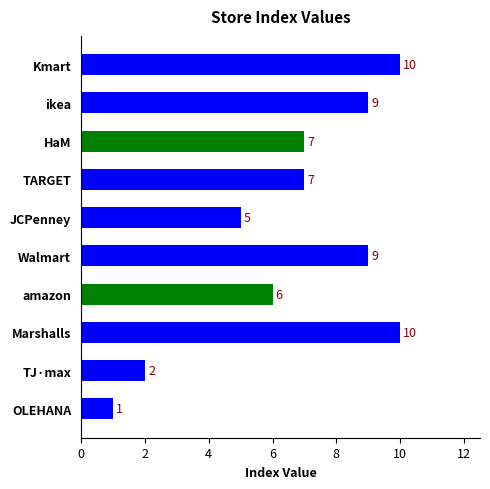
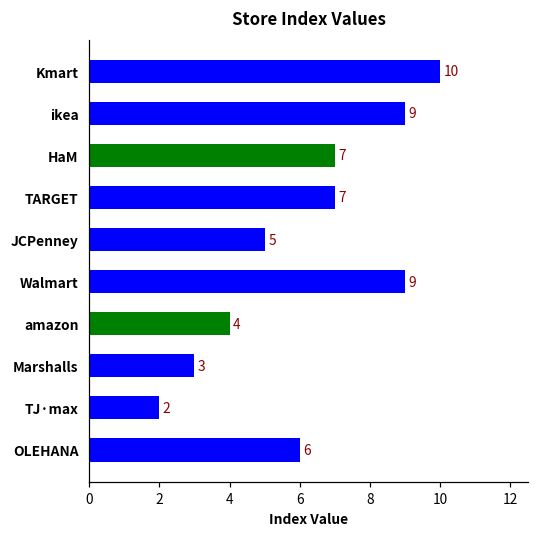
  {
    "Kmart": 10,
    "ikea": 9,
    "HaM": 7,
    "TARGET": 7,
    "JCPenney": 5,
    "Walmart": 9,
-   "amazon": 6,
-   "Marshalls": 10,
+   "amazon": 4,
+   "Marshalls": 3,
    "TJ·max": 2,
-   "OLEHANA": 1
+   "OLEHANA": 6
  }
